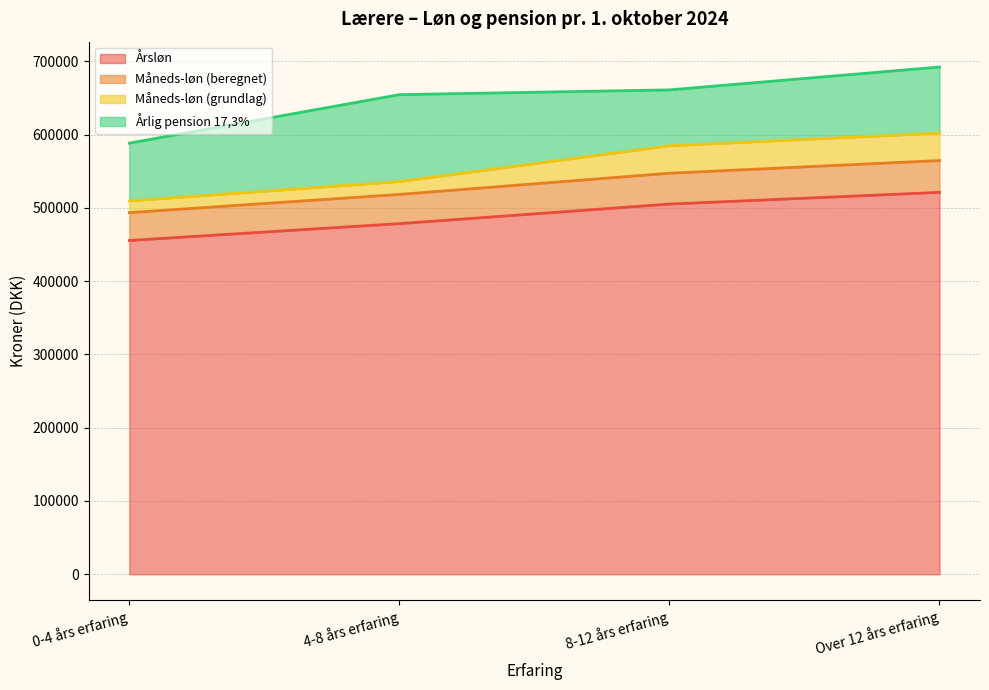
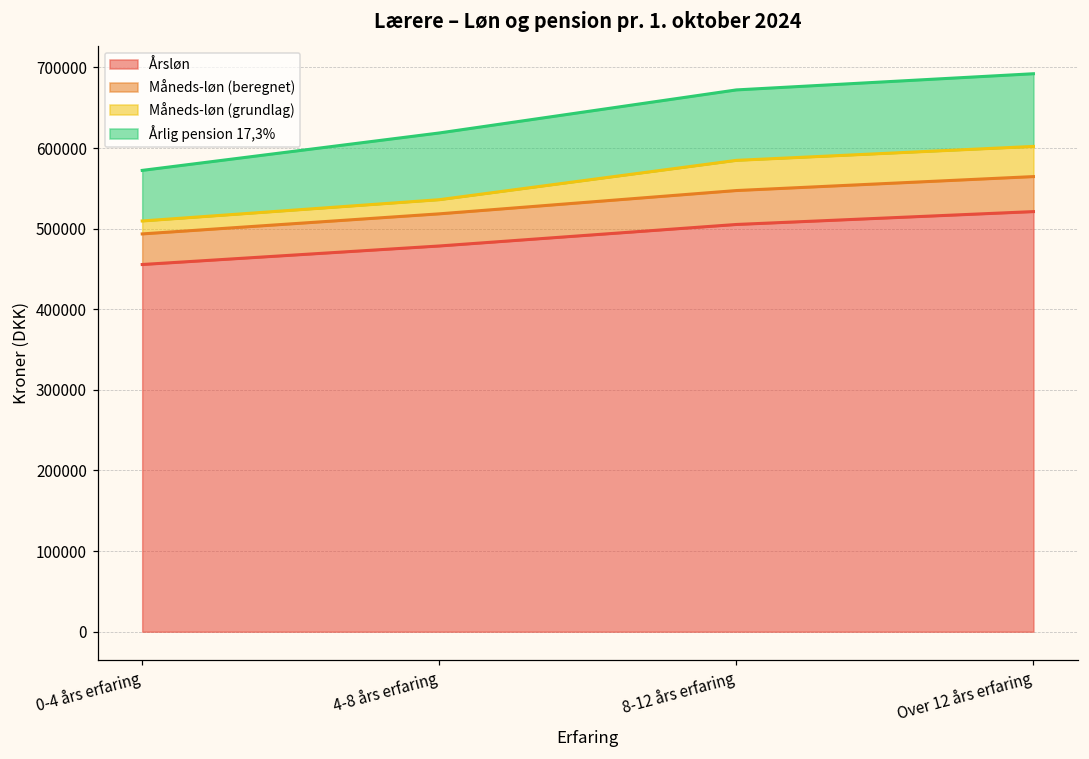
  {
    "Måneds-løn (grundlag)": {
      "0-4 års erfaring": 20000,
      "4-8 års erfaring": 20000,
      "8-12 års erfaring": 40000,
      "Over 12 års erfaring": 40000
    },
    "Årlig pension 17,3%": {
-     "0-4 års erfaring": 80000,
-     "4-8 års erfaring": 120000,
-     "8-12 års erfaring": 80000,
+     "0-4 års erfaring": 60000,
+     "4-8 års erfaring": 80000,
+     "8-12 års erfaring": 90000,
      "Over 12 års erfaring": 90000
    }
  }
